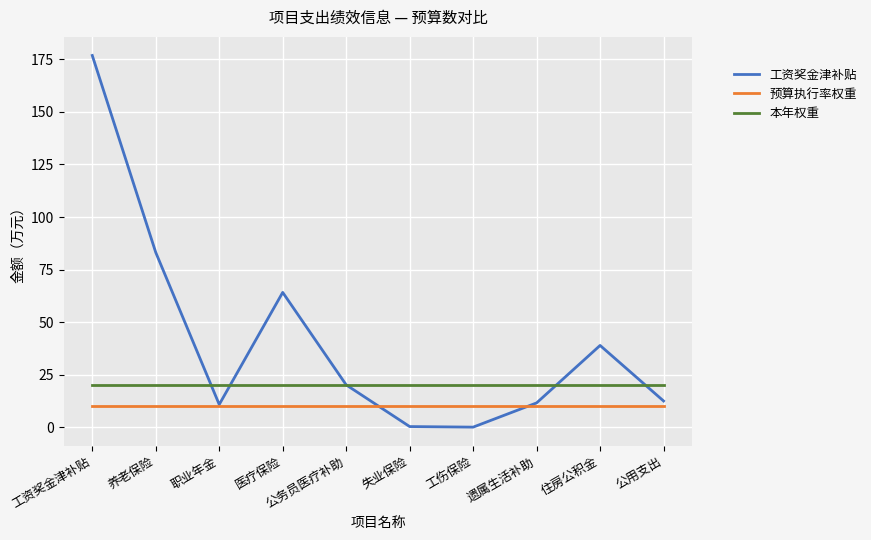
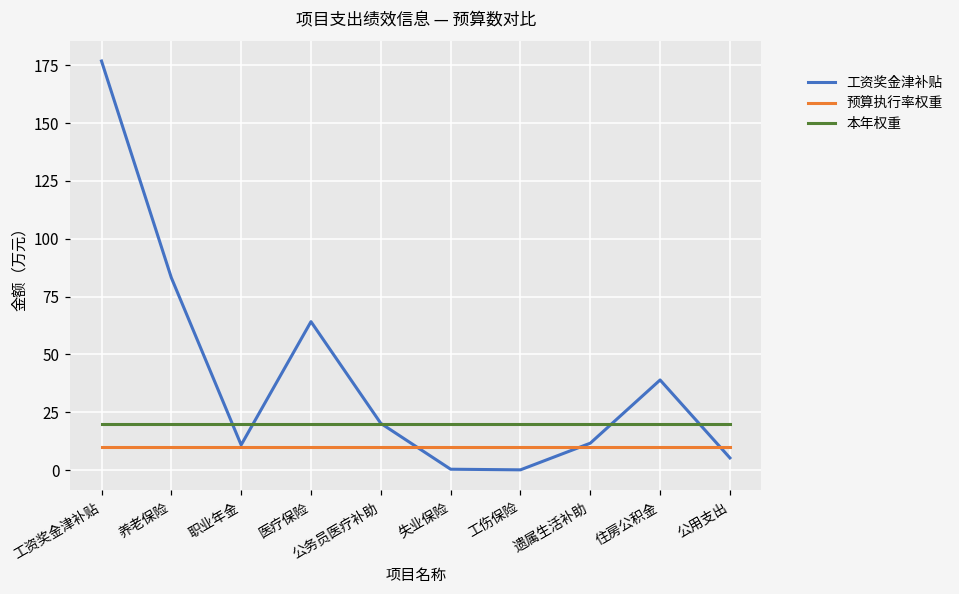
  {
    "工资奖金津补贴": {
      "工资奖金津补贴": 177,
      "养老保险": 83,
      "医疗保险": 64,
      "失业保险": 0,
      "工伤保险": 0,
      "遗属生活补助": 12,
      "住房公积金": 39,
-     "公用支出": 13
+     "公用支出": 5
    },
    "预算执行率权重": {
      "工资奖金津补贴": 10,
      "养老保险": 10,
      "医疗保险": 10,
      "公务员医疗补助": 10,
      "失业保险": 10,
      "工伤保险": 10,
      "遗属生活补助": 10,
      "住房公积金": 10,
      "公用支出": 10
    },
    "本年权重": {
      "工资奖金津补贴": 20,
      "养老保险": 20,
      "职业年金": 20,
      "医疗保险": 20,
      "失业保险": 20,
      "工伤保险": 20,
      "遗属生活补助": 20,
      "住房公积金": 20,
      "公用支出": 20
    }
  }
